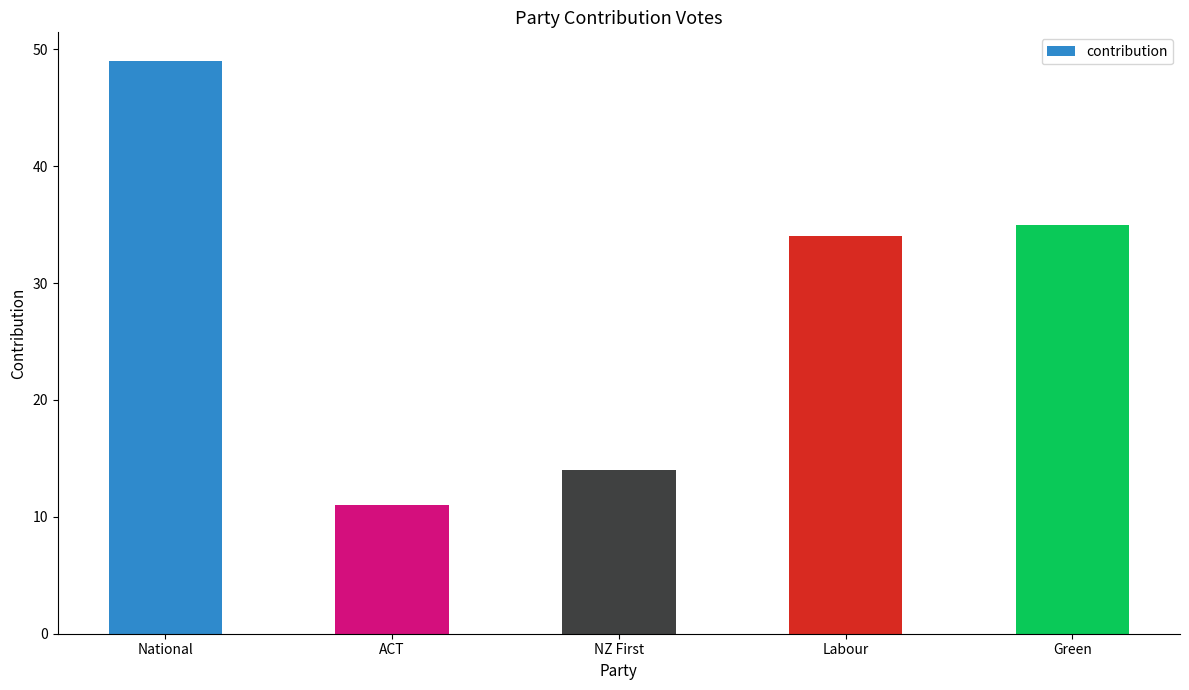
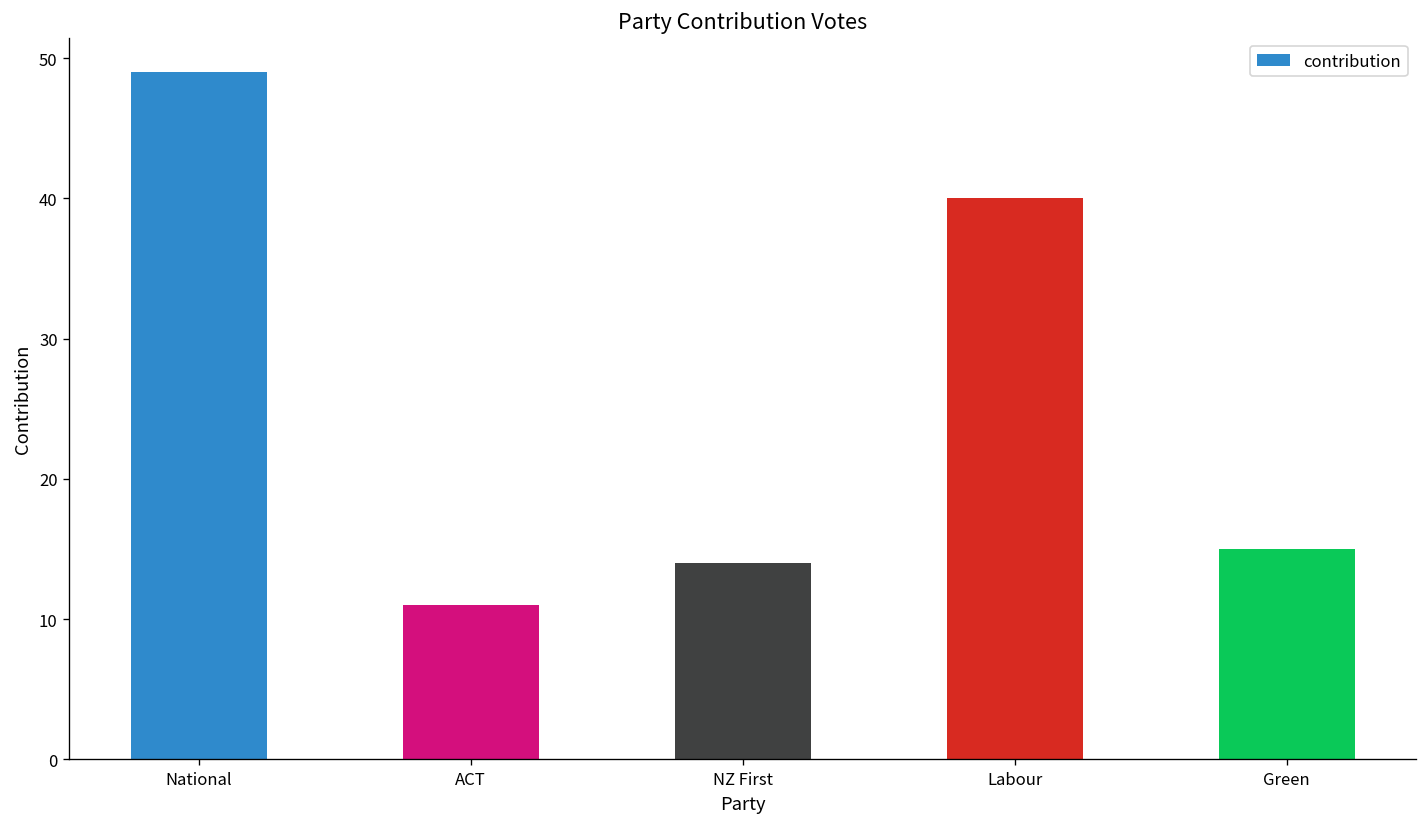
  {
    "National": 49,
    "ACT": 11,
    "NZ First": 14,
-   "Labour": 34,
-   "Green": 35
+   "Labour": 40,
+   "Green": 15
  }
